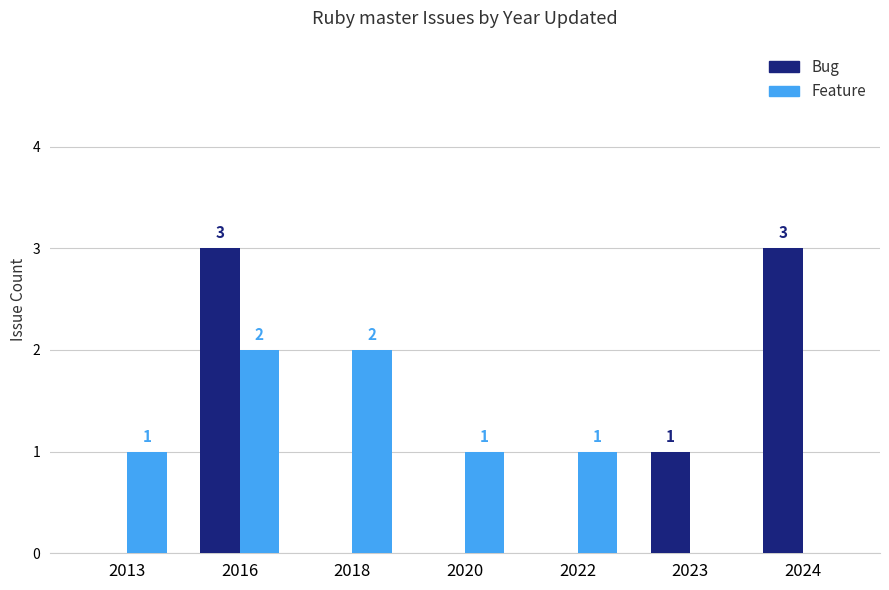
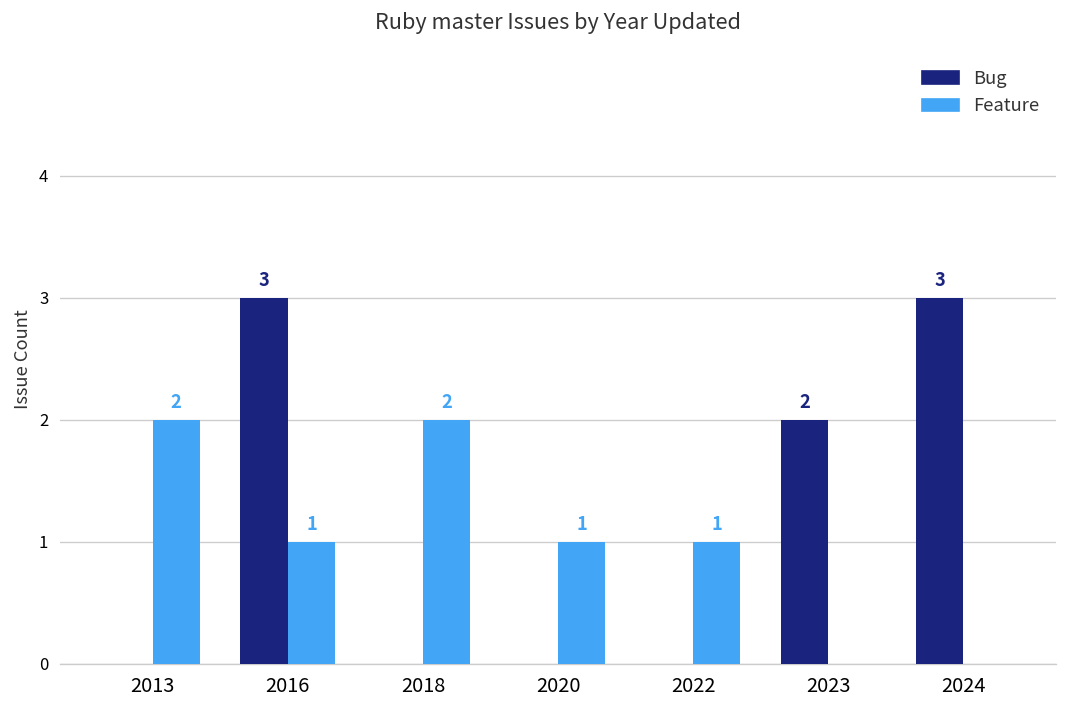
  {
    "Bug": {
      "2016": 3,
-     "2023": 1,
+     "2023": 2,
      "2024": 3
    },
    "Feature": {
-     "2013": 1,
-     "2016": 2,
+     "2013": 2,
+     "2016": 1,
      "2018": 2,
      "2020": 1,
      "2022": 1
    }
  }
